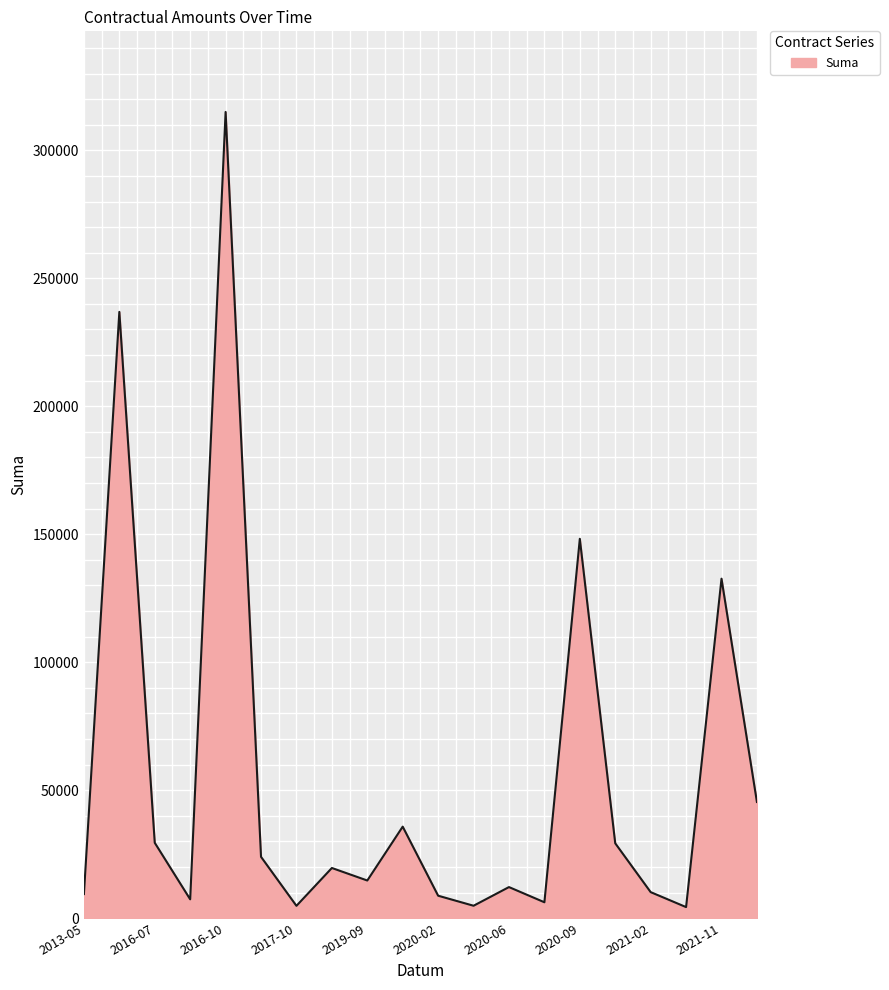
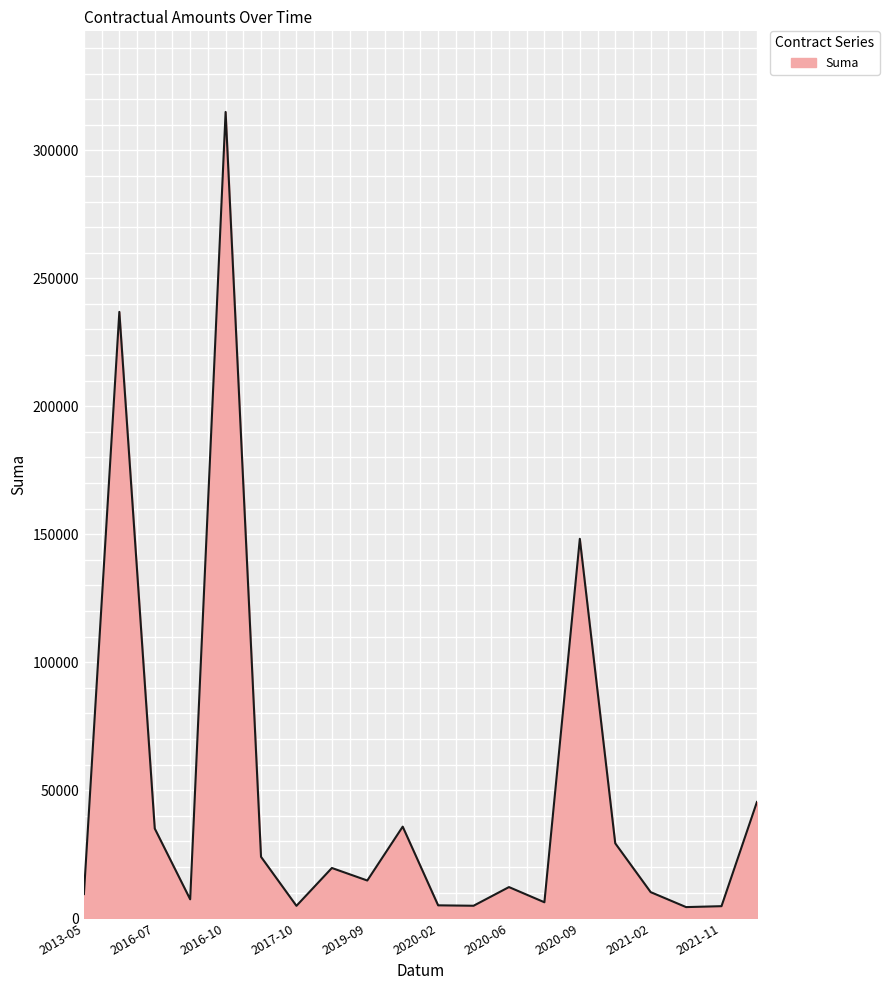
  {
    "2013-05": 9000,
-   "2016-07": 29000,
+   "2016-07": 35000,
    "2016-10": 315000,
    "2017-10": 5000,
    "2019-09": 15000,
-   "2020-02": 9000,
+   "2020-02": 5000,
    "2020-06": 12000,
    "2020-09": 148000,
    "2021-02": 10000,
-   "2021-11": 133000
+   "2021-11": 5000
  }
